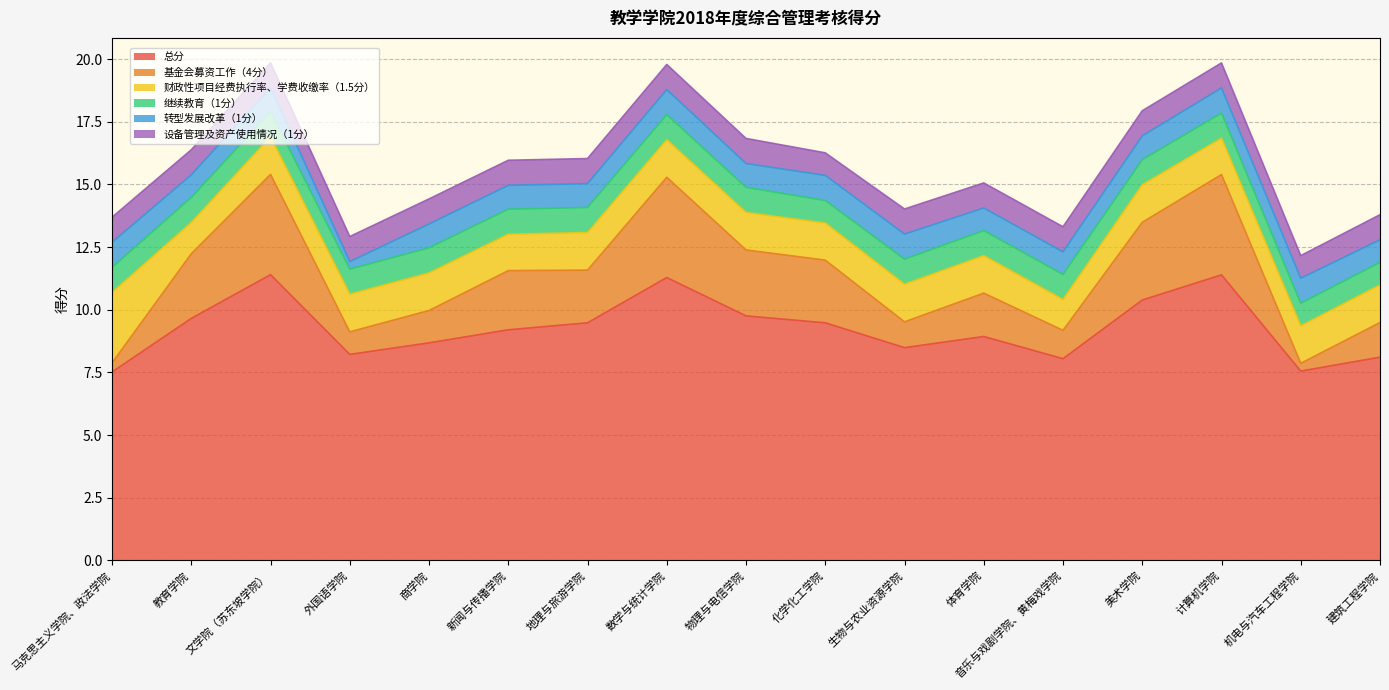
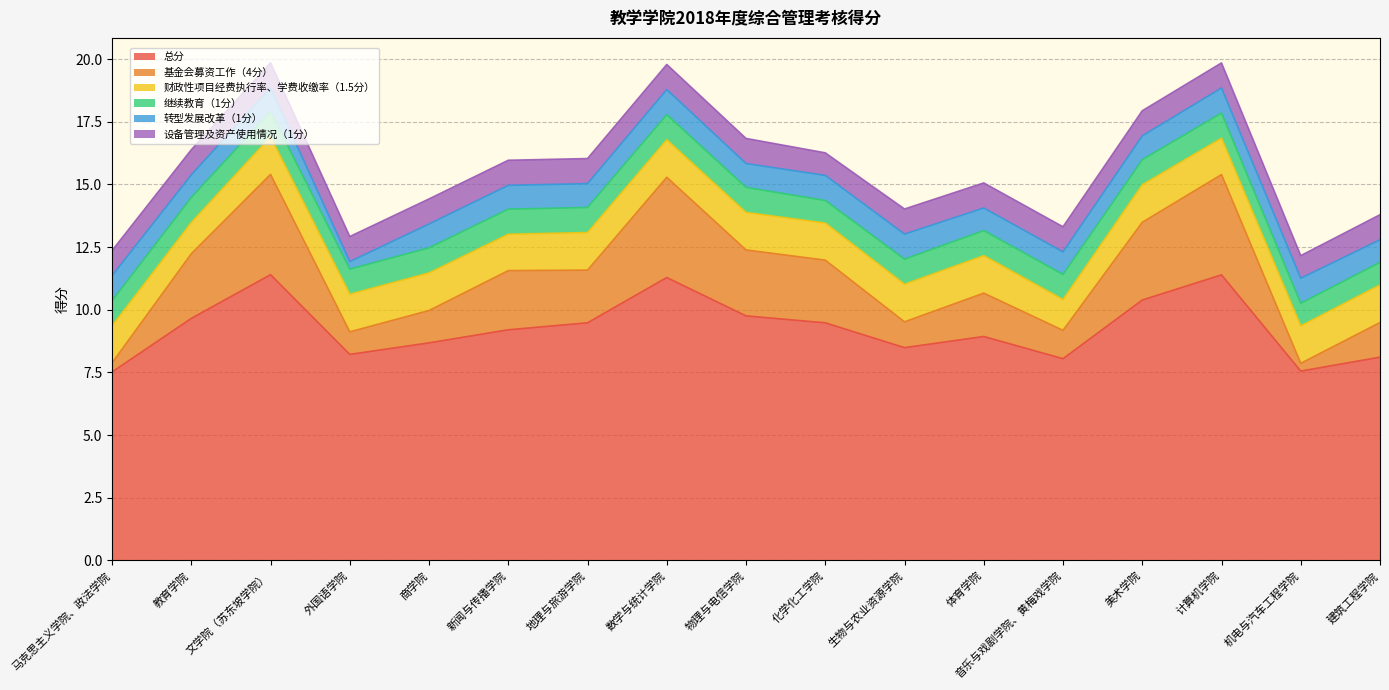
  {
    "财政性项目经费执行率、学费收缴率（1.5分）": {
-     "马克思主义学院、政法学院": 2.8,
+     "马克思主义学院、政法学院": 1.5,
      "教育学院": 1.2,
      "外国语学院": 1.5,
      "商学院": 1.5,
      "新闻与传播学院": 1.5,
      "地理与旅游学院": 1.5,
      "数学与统计学院": 1.5,
      "物理与电信学院": 1.5,
      "化学化工学院": 1.5,
      "生物与农业资源学院": 1.5,
      "体育学院": 1.5,
      "音乐与戏剧学院、黄梅戏学院": 1.2,
      "美术学院": 1.5,
      "计算机学院": 1.5,
      "机电与汽车工程学院": 1.5,
      "建筑工程学院": 1.5
    },
    "继续教育（1分）": {
      "马克思主义学院、政法学院": 1.0,
      "教育学院": 1.0,
      "外国语学院": 1.0,
      "商学院": 1.0,
      "新闻与传播学院": 1.0,
      "地理与旅游学院": 1.0,
      "数学与统计学院": 1.0,
      "物理与电信学院": 1.0,
      "化学化工学院": 0.9,
      "生物与农业资源学院": 1.0,
      "体育学院": 1.0,
      "音乐与戏剧学院、黄梅戏学院": 1.0,
      "美术学院": 1.0,
      "计算机学院": 1.0,
      "机电与汽车工程学院": 0.9,
      "建筑工程学院": 0.9
    },
    "转型发展改革（1分）": {
      "马克思主义学院、政法学院": 1.0,
      "教育学院": 0.9,
      "外国语学院": 0.3,
      "商学院": 0.9,
      "新闻与传播学院": 0.9,
      "地理与旅游学院": 0.9,
      "数学与统计学院": 1.0,
      "物理与电信学院": 0.9,
      "化学化工学院": 1.0,
      "生物与农业资源学院": 1.0,
      "体育学院": 0.9,
      "音乐与戏剧学院、黄梅戏学院": 0.9,
      "美术学院": 1.0,
      "计算机学院": 1.0,
      "机电与汽车工程学院": 1.0,
      "建筑工程学院": 0.9
    },
    "设备管理及资产使用情况（1分）": {
      "马克思主义学院、政法学院": 1.0,
      "教育学院": 1.0,
      "外国语学院": 1.0,
      "商学院": 1.0,
      "新闻与传播学院": 1.0,
      "地理与旅游学院": 1.0,
      "数学与统计学院": 1.0,
      "物理与电信学院": 1.0,
      "化学化工学院": 0.9,
      "生物与农业资源学院": 1.0,
      "体育学院": 1.0,
      "音乐与戏剧学院、黄梅戏学院": 1.0,
      "美术学院": 1.0,
      "计算机学院": 1.0,
      "机电与汽车工程学院": 0.9,
      "建筑工程学院": 1.0
    }
  }
